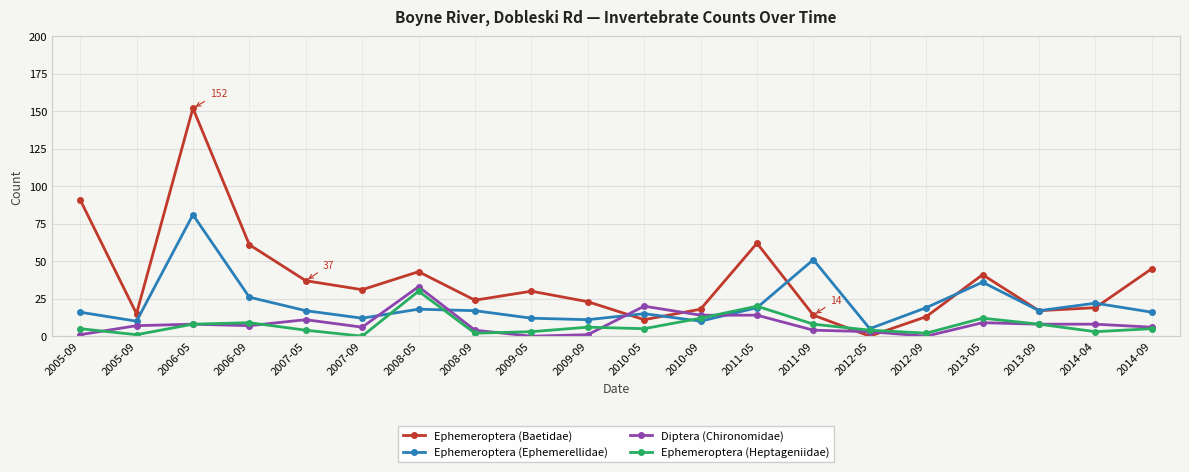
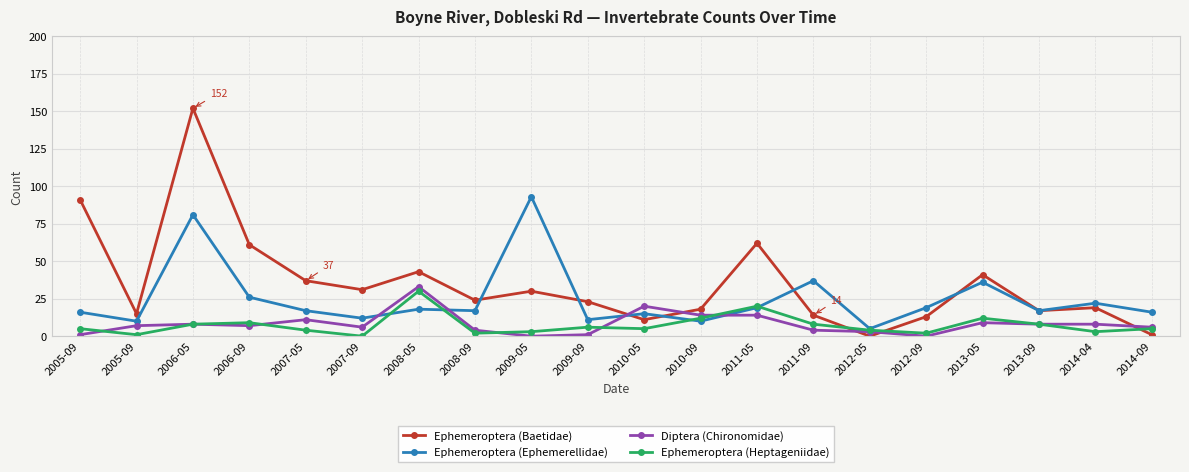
  {
    "Ephemeroptera (Baetidae)": {
      "2006-09": 61,
      "2007-09": 31,
      "2008-05": 43,
      "2008-09": 24,
      "2009-05": 30,
      "2009-09": 23,
      "2010-05": 11,
      "2010-09": 18,
      "2011-05": 62,
      "2012-05": 0,
      "2012-09": 13,
      "2013-05": 41,
      "2014-04": 19,
-     "2014-09": 45
+     "2014-09": 1
    },
    "Ephemeroptera (Ephemerellidae)": {
      "2006-05": 81,
      "2006-09": 26,
      "2007-05": 17,
      "2007-09": 12,
      "2008-05": 18,
      "2008-09": 17,
-     "2009-05": 12,
+     "2009-05": 93,
      "2009-09": 11,
      "2010-05": 15,
      "2010-09": 10,
-     "2011-09": 51,
+     "2011-09": 37,
      "2012-09": 19,
      "2013-05": 36,
      "2014-04": 22,
      "2014-09": 16
    },
    "Diptera (Chironomidae)": {
      "2006-09": 7,
      "2007-05": 11,
      "2007-09": 6,
      "2008-05": 33,
      "2008-09": 4,
      "2009-05": 0,
      "2009-09": 1,
      "2010-05": 20,
      "2010-09": 14,
      "2011-05": 14,
      "2011-09": 4,
      "2012-09": 0,
      "2013-05": 9,
      "2014-04": 8
    },
    "Ephemeroptera (Heptageniidae)": {
      "2006-09": 9,
      "2007-05": 4,
      "2007-09": 0,
      "2008-05": 30,
      "2008-09": 2,
      "2009-05": 3,
      "2009-09": 6,
      "2010-05": 5,
      "2010-09": 12,
      "2011-09": 8,
      "2012-09": 2,
      "2013-05": 12,
      "2014-04": 3
    }
  }
